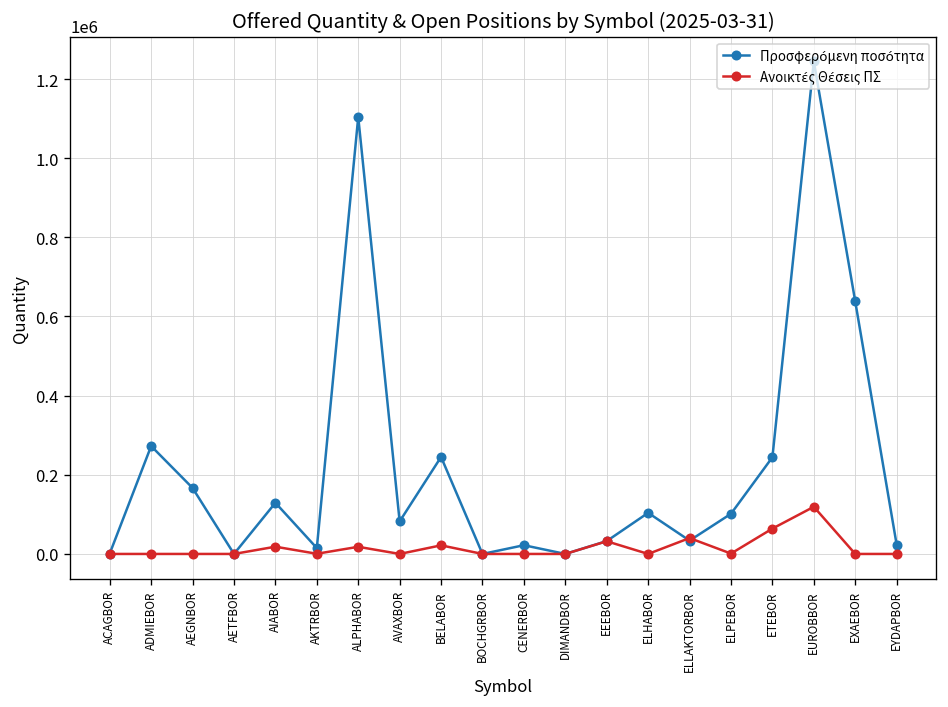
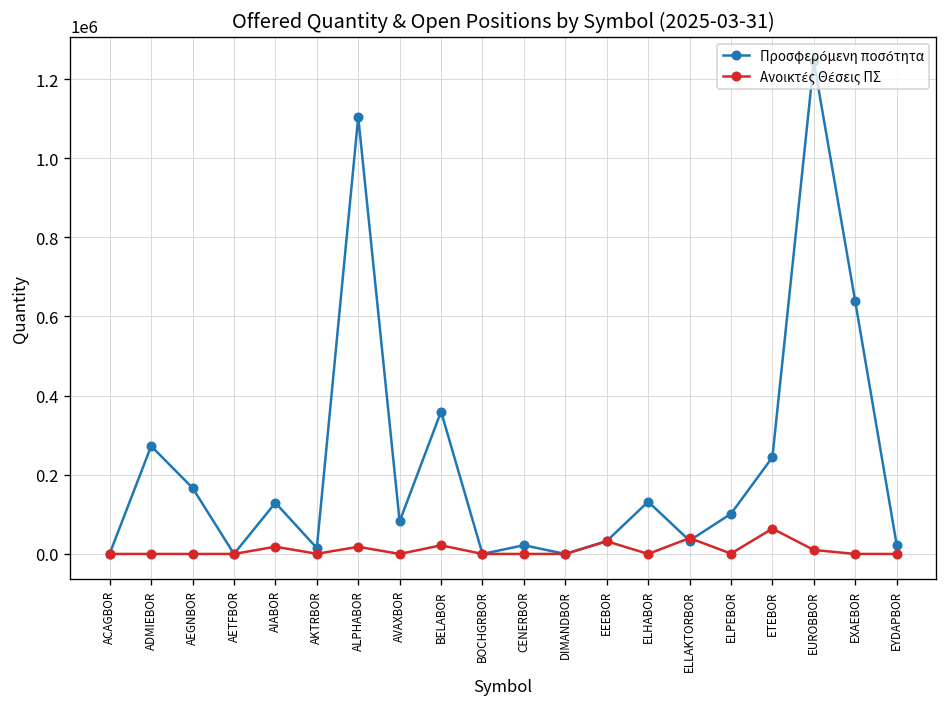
  {
    "Προσφερόμενη ποσότητα": {
      "ADMIEBOR": 270000,
      "AEGNBOR": 170000,
      "AIABOR": 130000,
      "AKTRBOR": 10000,
      "ALPHABOR": 1100000,
      "AVAXBOR": 80000,
-     "BELABOR": 250000,
+     "BELABOR": 360000,
      "CENERBOR": 20000,
-     "ELHABOR": 100000,
+     "ELHABOR": 130000,
      "ELPEBOR": 100000,
      "ETEBOR": 240000,
      "EXAEBOR": 640000,
      "EYDAPBOR": 20000
    },
    "Ανοικτές Θέσεις ΠΣ": {
      "ADMIEBOR": 0,
      "AEGNBOR": 0,
      "AIABOR": 20000,
      "AKTRBOR": 0,
      "ALPHABOR": 20000,
      "AVAXBOR": 0,
      "BELABOR": 20000,
      "CENERBOR": 0,
      "ELHABOR": 0,
      "ELPEBOR": 0,
      "ETEBOR": 60000,
-     "EUROBBOR": 120000,
+     "EUROBBOR": 10000,
      "EXAEBOR": 0,
      "EYDAPBOR": 0
    }
  }
